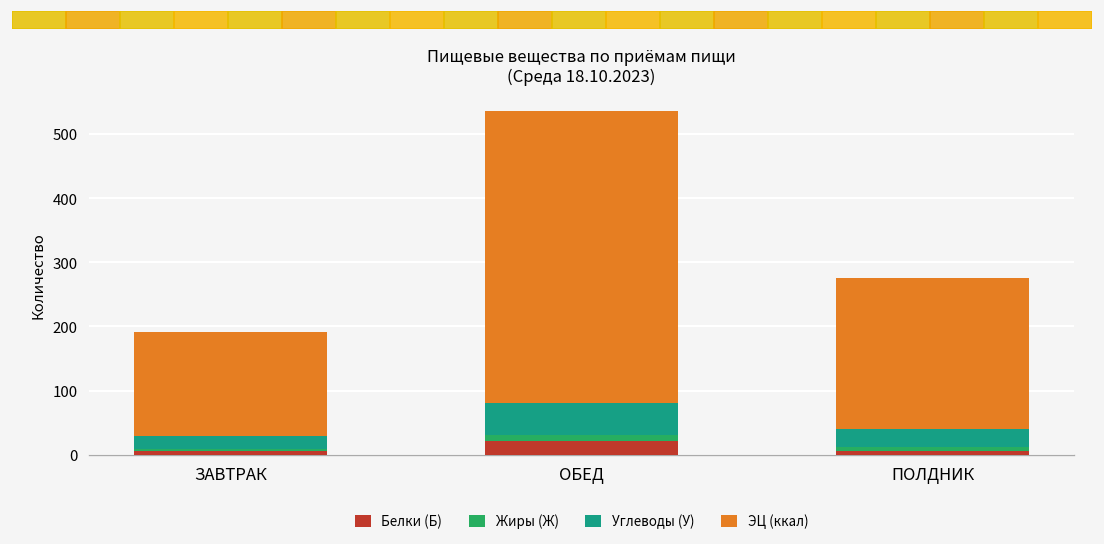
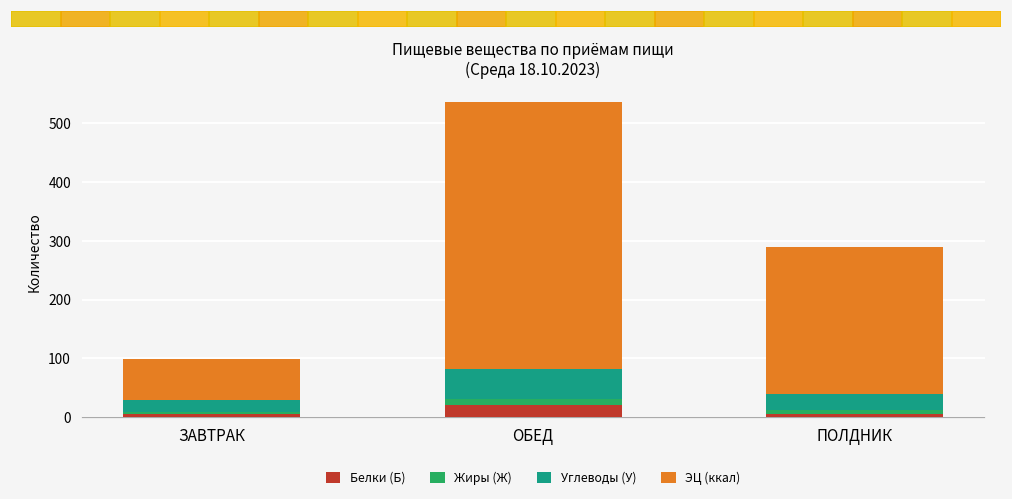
  {
    "Белки (Б)": {
      "ЗАВТРАК": 10,
      "ОБЕД": 20,
      "ПОЛДНИК": 10
    },
    "ЭЦ (ккал)": {
-     "ЗАВТРАК": 160,
+     "ЗАВТРАК": 70,
      "ОБЕД": 450,
-     "ПОЛДНИК": 230
+     "ПОЛДНИК": 250
    }
  }
